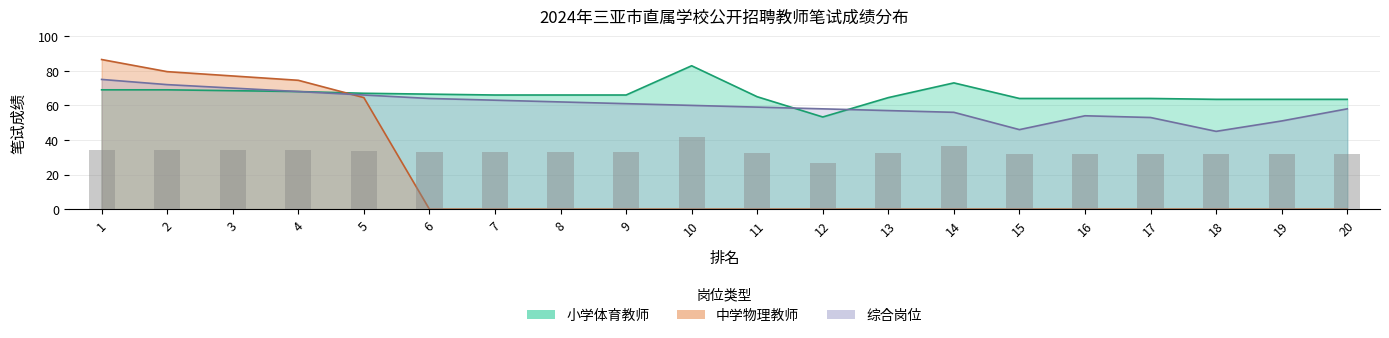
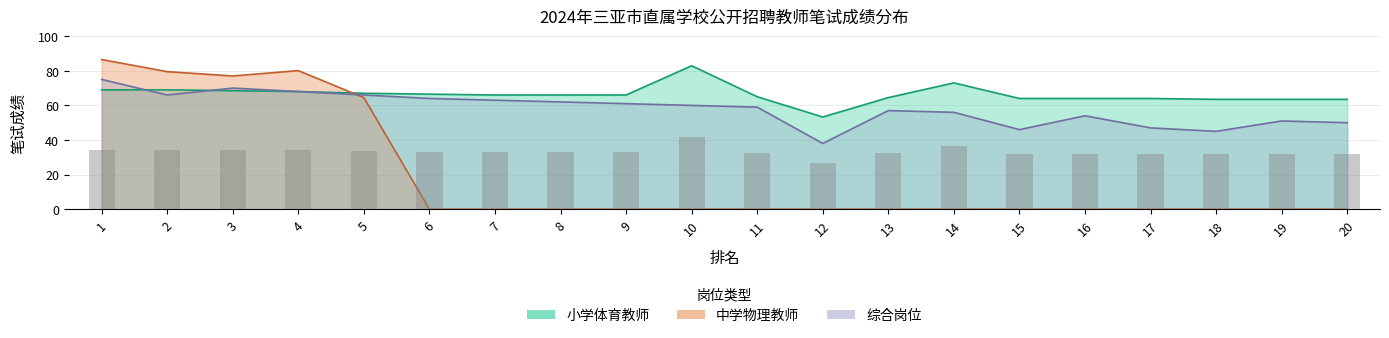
  {
    "小学体育教师": {
      "1": 69,
      "2": 69,
      "3": 69,
      "6": 67,
      "7": 66,
      "8": 66,
      "9": 66,
      "10": 83,
      "11": 65,
      "12": 53,
      "13": 65,
      "14": 73,
      "15": 64,
      "16": 64,
      "17": 64,
      "18": 64,
      "19": 64,
      "20": 64
    },
    "中学物理教师": {
      "1": 87,
      "2": 80,
      "3": 77,
-     "4": 75,
+     "4": 80,
      "5": 65,
      "6": 0,
      "7": 0,
      "8": 0,
      "9": 0,
      "10": 0,
      "11": 0,
      "12": 0,
      "13": 0,
      "14": 0,
      "15": 0,
      "16": 0,
      "17": 0,
      "18": 0,
      "19": 0,
      "20": 0
    },
    "综合岗位": {
      "1": 75,
-     "2": 72,
+     "2": 66,
      "3": 70,
      "6": 64,
      "7": 63,
      "8": 62,
      "9": 61,
      "10": 60,
      "11": 59,
-     "12": 58,
+     "12": 38,
      "13": 57,
      "14": 56,
      "15": 46,
      "16": 54,
-     "17": 53,
+     "17": 47,
      "18": 45,
      "19": 51,
-     "20": 58
+     "20": 50
    }
  }
